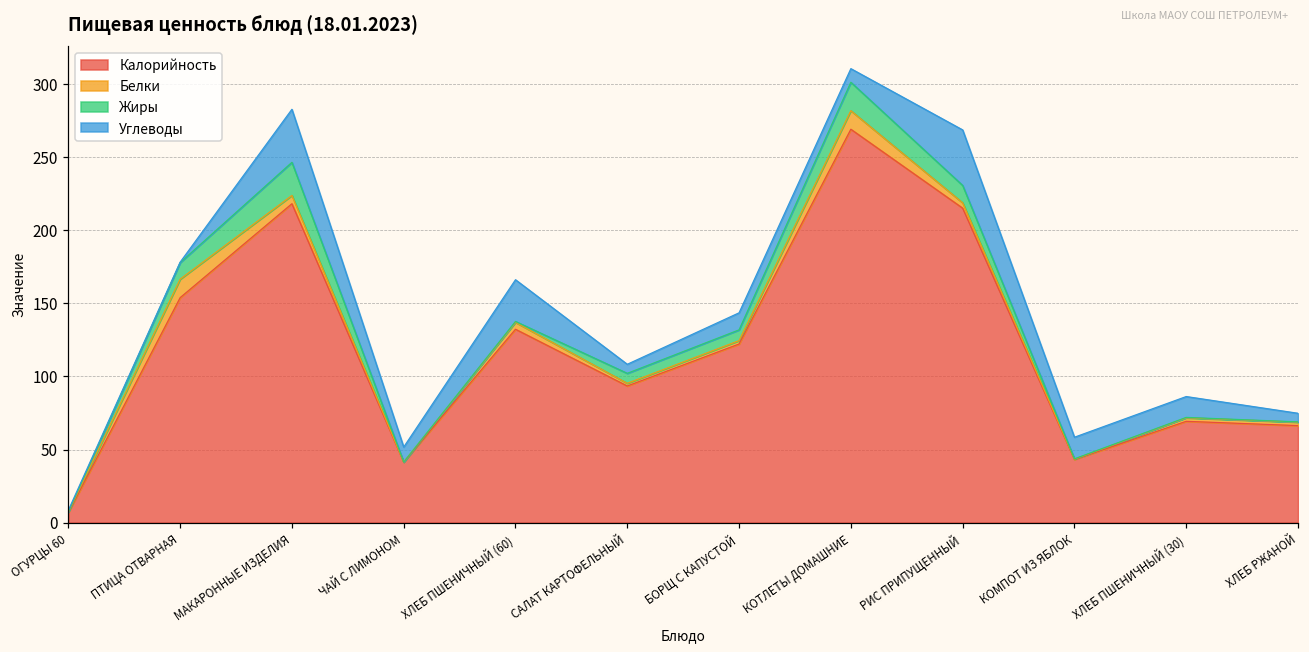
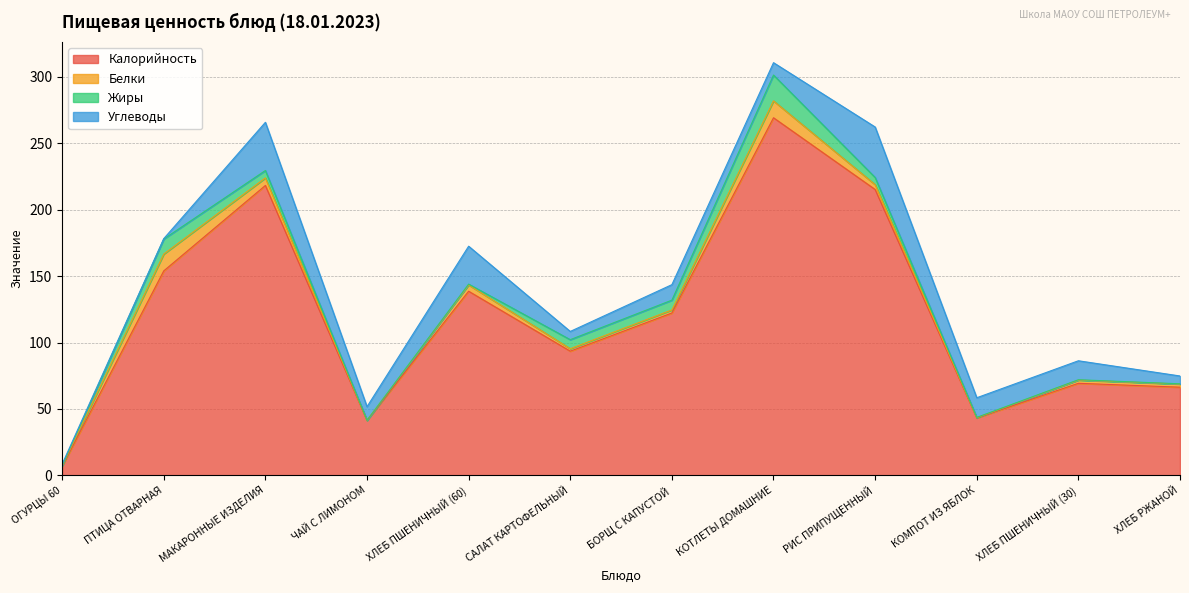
  {
    "Калорийность": {
      "ПТИЦА ОТВАРНАЯ": 154,
      "МАКАРОННЫЕ ИЗДЕЛИЯ": 218,
-     "ХЛЕБ ПШЕНИЧНЫЙ (60)": 132,
+     "ХЛЕБ ПШЕНИЧНЫЙ (60)": 139,
      "БОРЩ С КАПУСТОЙ": 122,
      "КОТЛЕТЫ ДОМАШНИЕ": 269,
      "РИС ПРИПУЩЕННЫЙ": 215,
      "ХЛЕБ ПШЕНИЧНЫЙ (30)": 69,
      "ХЛЕБ РЖАНОЙ": 66
    },
    "Белки": {
      "ПТИЦА ОТВАРНАЯ": 13,
      "МАКАРОННЫЕ ИЗДЕЛИЯ": 6,
      "БОРЩ С КАПУСТОЙ": 2,
      "КОТЛЕТЫ ДОМАШНИЕ": 13,
      "РИС ПРИПУЩЕННЫЙ": 4
    },
    "Жиры": {
-     "МАКАРОННЫЕ ИЗДЕЛИЯ": 23,
+     "МАКАРОННЫЕ ИЗДЕЛИЯ": 6,
      "САЛАТ КАРТОФЕЛЬНЫЙ": 7,
      "БОРЩ С КАПУСТОЙ": 7,
      "КОТЛЕТЫ ДОМАШНИЕ": 19,
-     "РИС ПРИПУЩЕННЫЙ": 12
+     "РИС ПРИПУЩЕННЫЙ": 5
    },
    "Углеводы": {
      "МАКАРОННЫЕ ИЗДЕЛИЯ": 36,
      "ЧАЙ С ЛИМОНОМ": 10,
      "ХЛЕБ ПШЕНИЧНЫЙ (60)": 29,
      "САЛАТ КАРТОФЕЛЬНЫЙ": 6,
      "БОРЩ С КАПУСТОЙ": 12,
      "КОТЛЕТЫ ДОМАШНИЕ": 9,
      "РИС ПРИПУЩЕННЫЙ": 38,
      "КОМПОТ ИЗ ЯБЛОК": 15,
      "ХЛЕБ ПШЕНИЧНЫЙ (30)": 14,
      "ХЛЕБ РЖАНОЙ": 6
    }
  }
